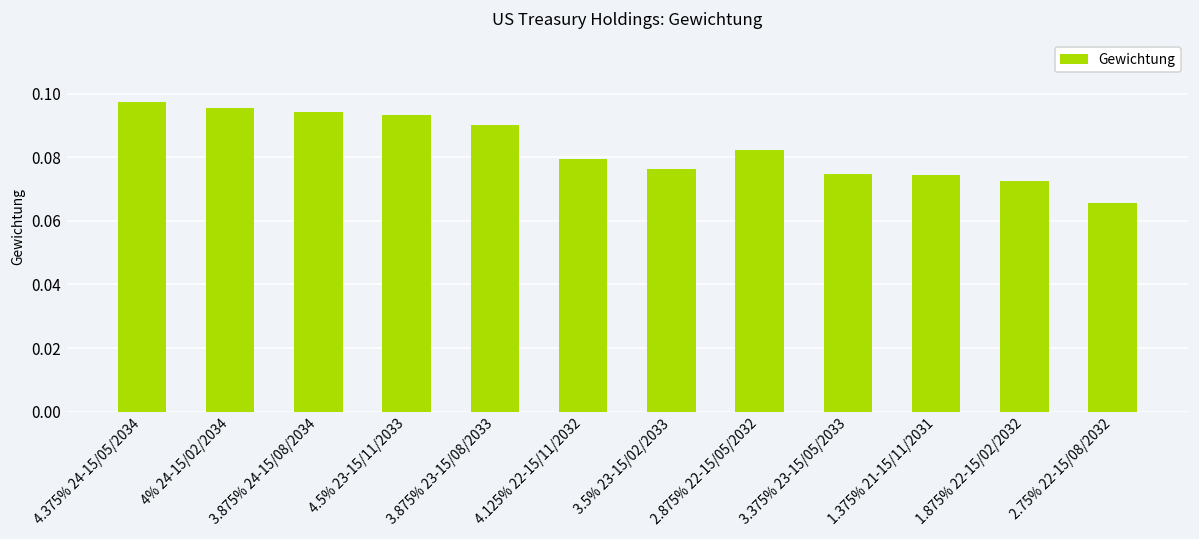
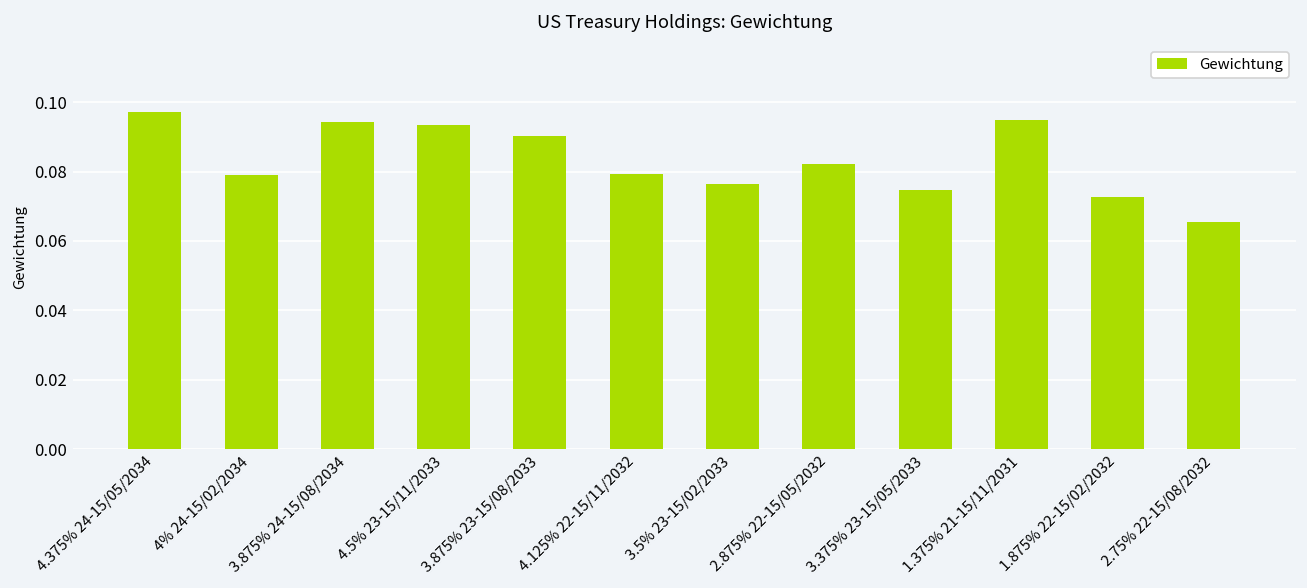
  {
    "4.375% 24-15/05/2034": 0.097,
-   "4% 24-15/02/2034": 0.095,
+   "4% 24-15/02/2034": 0.079,
    "3.875% 24-15/08/2034": 0.094,
    "4.5% 23-15/11/2033": 0.093,
    "3.875% 23-15/08/2033": 0.090,
    "4.125% 22-15/11/2032": 0.079,
    "3.5% 23-15/02/2033": 0.076,
    "2.875% 22-15/05/2032": 0.082,
    "3.375% 23-15/05/2033": 0.075,
-   "1.375% 21-15/11/2031": 0.074,
+   "1.375% 21-15/11/2031": 0.095,
    "1.875% 22-15/02/2032": 0.073,
    "2.75% 22-15/08/2032": 0.066
  }
